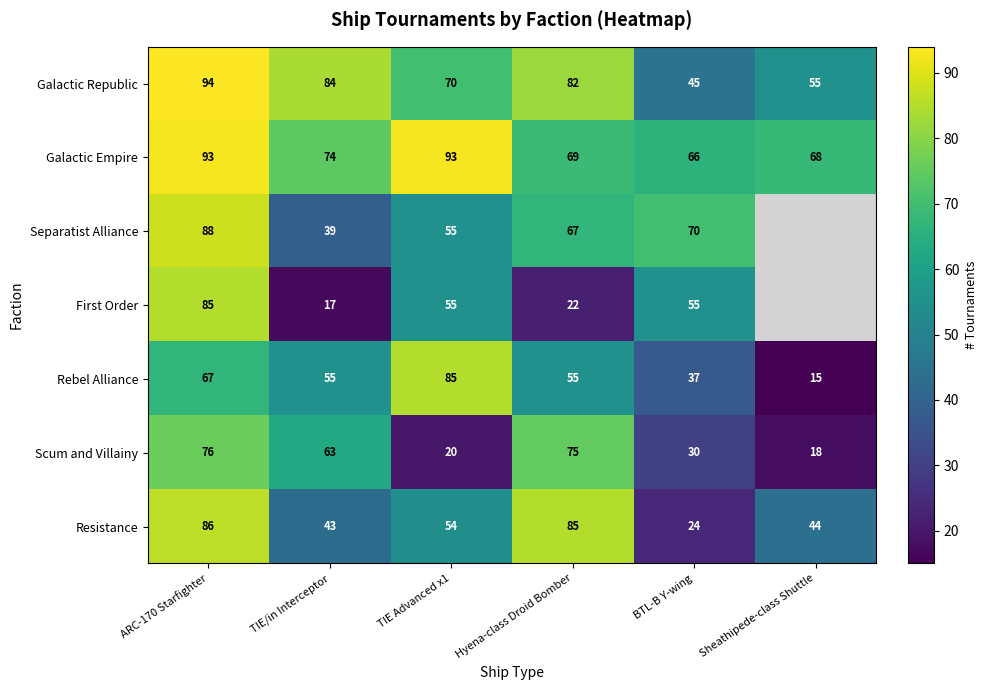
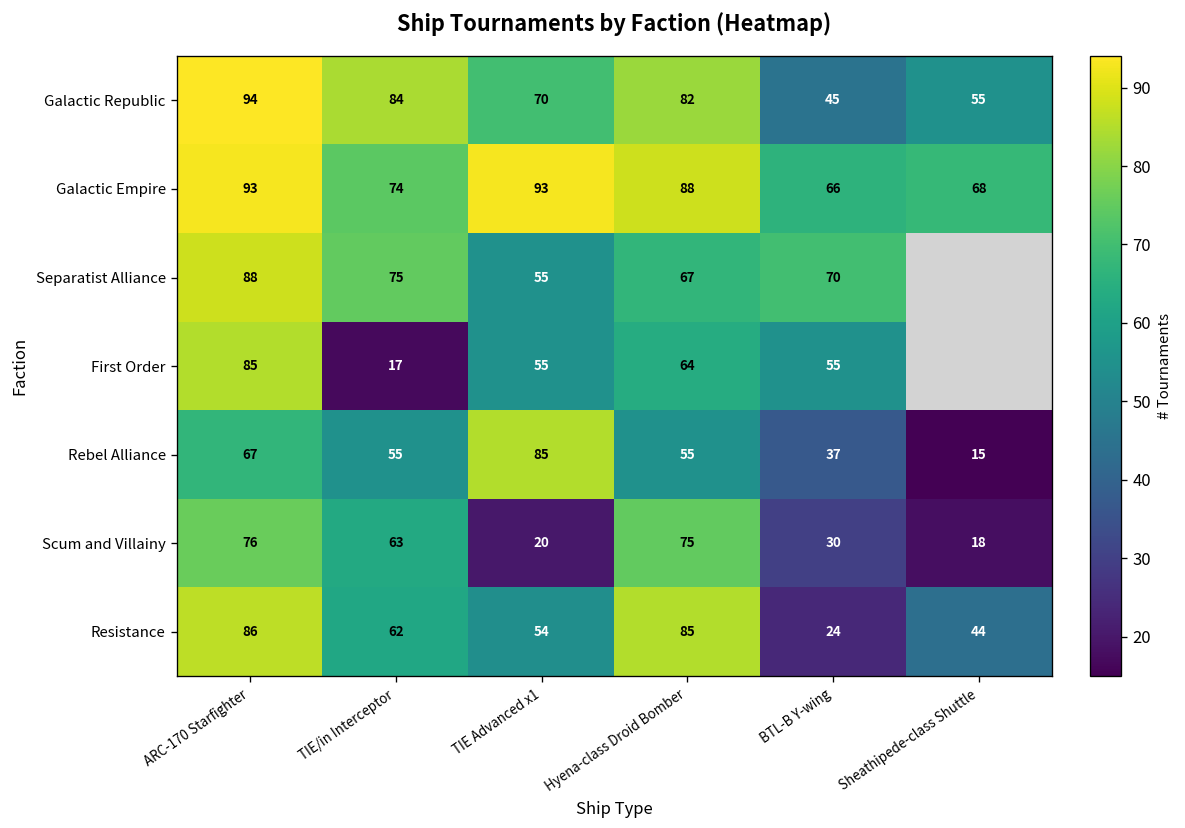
  {
    "Galactic Republic": {
      "ARC-170 Starfighter": 94,
      "TIE/in Interceptor": 84,
      "TIE Advanced x1": 70,
      "Hyena-class Droid Bomber": 82,
      "BTL-B Y-wing": 45,
      "Sheathipede-class Shuttle": 55
    },
    "Galactic Empire": {
      "ARC-170 Starfighter": 93,
      "TIE/in Interceptor": 74,
      "TIE Advanced x1": 93,
-     "Hyena-class Droid Bomber": 69,
+     "Hyena-class Droid Bomber": 88,
      "BTL-B Y-wing": 66,
      "Sheathipede-class Shuttle": 68
    },
    "Separatist Alliance": {
      "ARC-170 Starfighter": 88,
-     "TIE/in Interceptor": 39,
+     "TIE/in Interceptor": 75,
      "TIE Advanced x1": 55,
      "Hyena-class Droid Bomber": 67,
      "BTL-B Y-wing": 70
    },
    "First Order": {
      "ARC-170 Starfighter": 85,
      "TIE/in Interceptor": 17,
      "TIE Advanced x1": 55,
-     "Hyena-class Droid Bomber": 22,
+     "Hyena-class Droid Bomber": 64,
      "BTL-B Y-wing": 55
    },
    "Rebel Alliance": {
      "ARC-170 Starfighter": 67,
      "TIE/in Interceptor": 55,
      "TIE Advanced x1": 85,
      "Hyena-class Droid Bomber": 55,
      "BTL-B Y-wing": 37,
      "Sheathipede-class Shuttle": 15
    },
    "Scum and Villainy": {
      "ARC-170 Starfighter": 76,
      "TIE/in Interceptor": 63,
      "TIE Advanced x1": 20,
      "Hyena-class Droid Bomber": 75,
      "BTL-B Y-wing": 30,
      "Sheathipede-class Shuttle": 18
    },
    "Resistance": {
      "ARC-170 Starfighter": 86,
-     "TIE/in Interceptor": 43,
+     "TIE/in Interceptor": 62,
      "TIE Advanced x1": 54,
      "Hyena-class Droid Bomber": 85,
      "BTL-B Y-wing": 24,
      "Sheathipede-class Shuttle": 44
    }
  }
